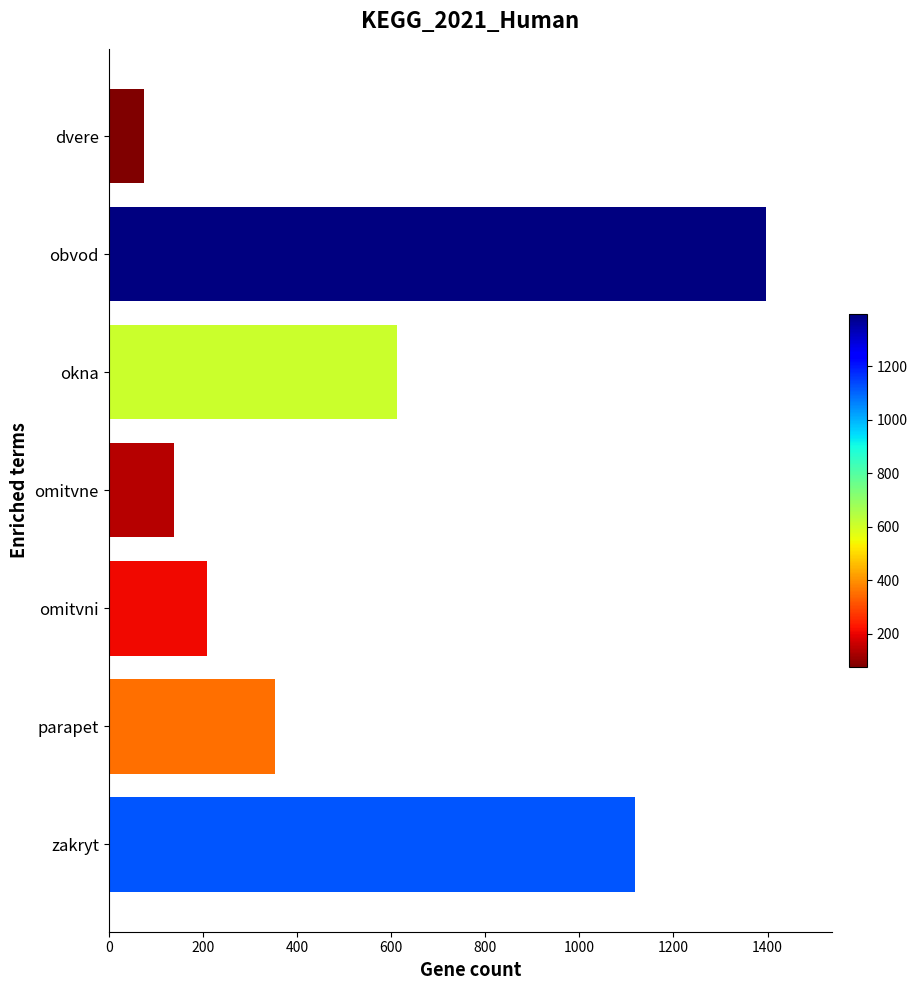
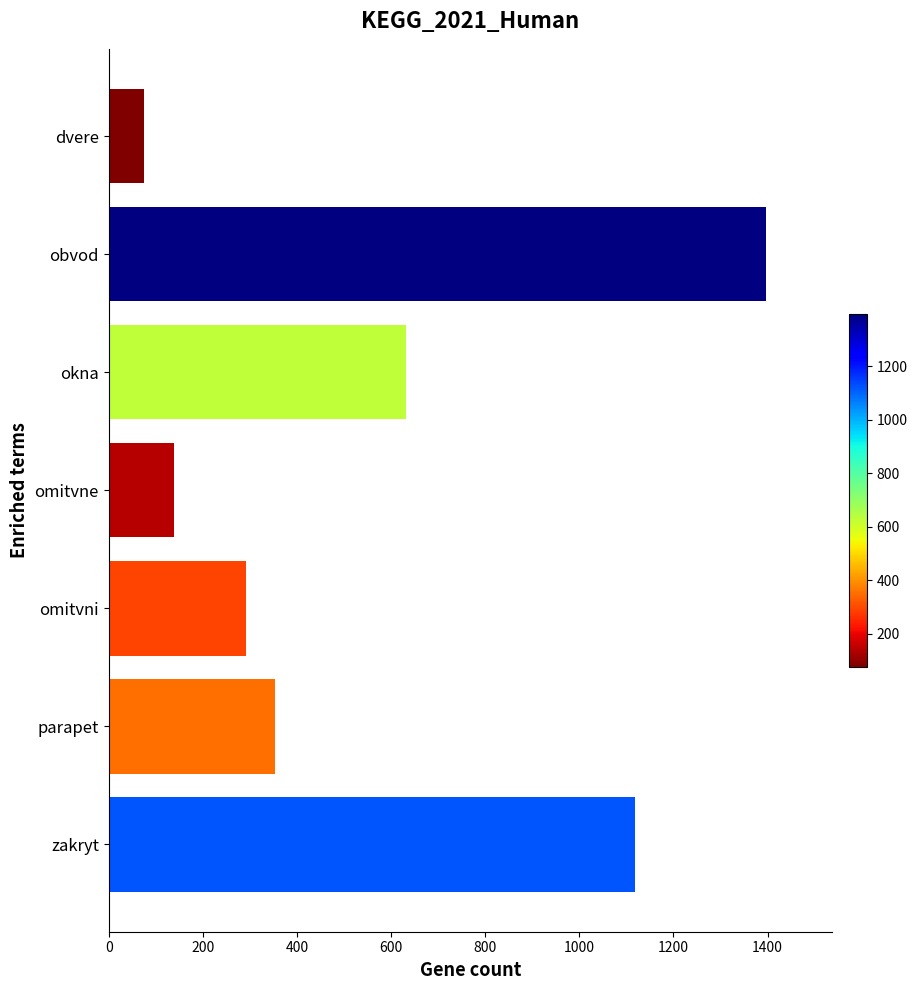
  {
    "dvere": 80,
    "obvod": 1400,
-   "okna": 610,
+   "okna": 630,
    "omitvne": 140,
-   "omitvni": 210,
+   "omitvni": 290,
    "parapet": 350,
    "zakryt": 1120
  }
